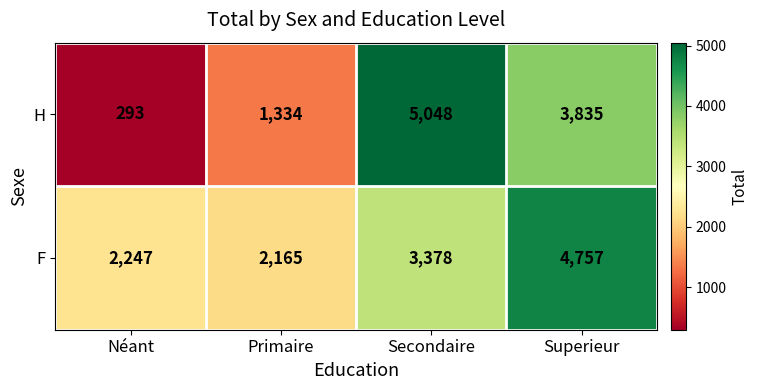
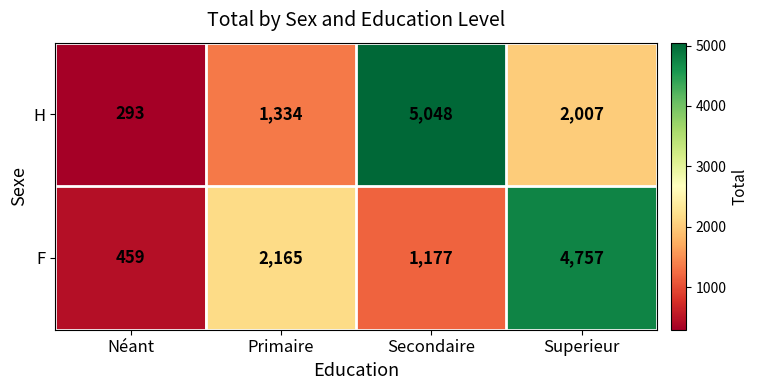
  {
    "H": {
      "Néant": "293",
      "Primaire": "1,334",
      "Secondaire": "5,048",
-     "Superieur": "3,835"
+     "Superieur": "2,007"
    },
    "F": {
-     "Néant": "2,247",
+     "Néant": "459",
      "Primaire": "2,165",
-     "Secondaire": "3,378",
+     "Secondaire": "1,177",
      "Superieur": "4,757"
    }
  }
